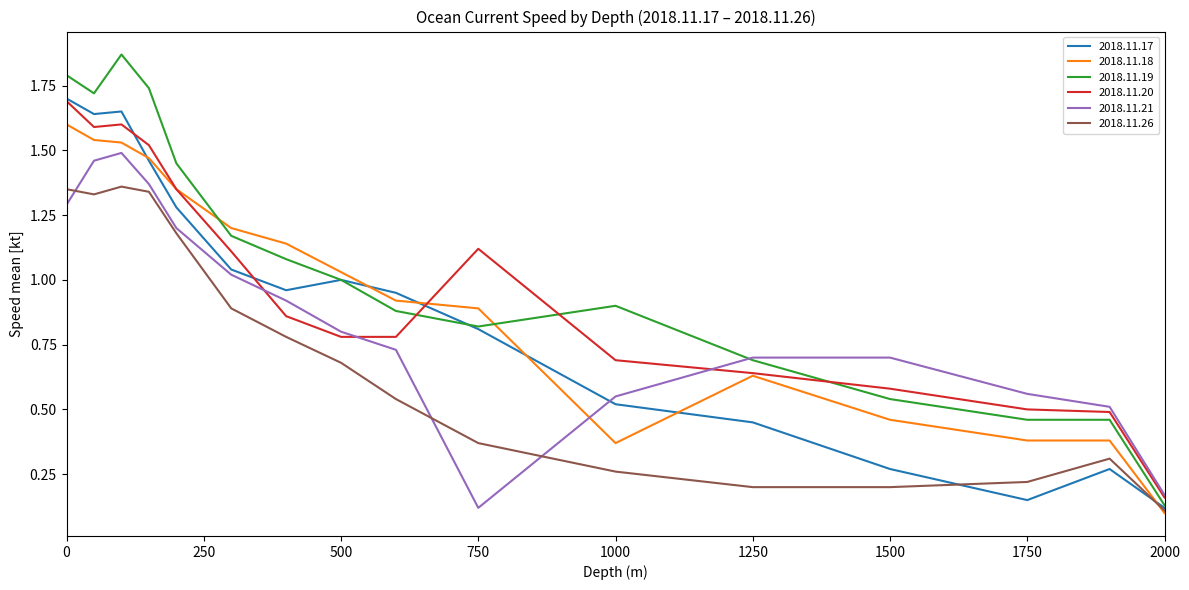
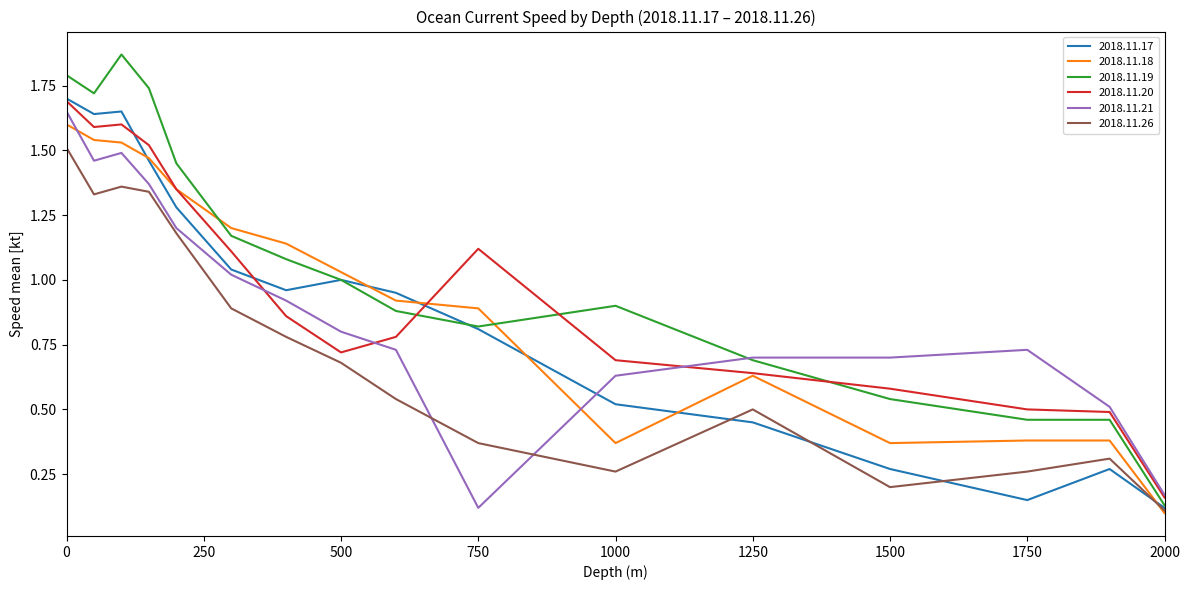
  {
    "2018.11.17": {
      "0": 1.70,
      "750": 0.81,
      "1000": 0.52,
      "1250": 0.45,
      "1500": 0.27,
      "1750": 0.15,
      "2000": 0.12
    },
    "2018.11.18": {
      "0": 1.60,
      "500": 1.03,
      "750": 0.89,
      "1000": 0.37,
      "1250": 0.63,
-     "1500": 0.46,
+     "1500": 0.37,
      "1750": 0.38
    },
    "2018.11.19": {
      "0": 1.79,
      "750": 0.82,
      "1000": 0.90,
      "1250": 0.69,
      "1500": 0.54,
      "1750": 0.46,
      "2000": 0.13
    },
    "2018.11.20": {
      "0": 1.69,
-     "500": 0.78,
+     "500": 0.72,
      "750": 1.12,
      "1000": 0.69,
      "1250": 0.64,
      "1500": 0.58,
      "1750": 0.50,
      "2000": 0.16
    },
    "2018.11.21": {
-     "0": 1.29,
+     "0": 1.65,
      "500": 0.80,
      "750": 0.12,
-     "1000": 0.55,
+     "1000": 0.63,
      "1250": 0.70,
      "1500": 0.70,
-     "1750": 0.56,
+     "1750": 0.73,
      "2000": 0.17
    },
    "2018.11.26": {
-     "0": 1.35,
+     "0": 1.51,
      "500": 0.68,
      "750": 0.37,
      "1000": 0.26,
-     "1250": 0.2,
+     "1250": 0.5,
      "1500": 0.20,
-     "1750": 0.22
+     "1750": 0.26
    }
  }
